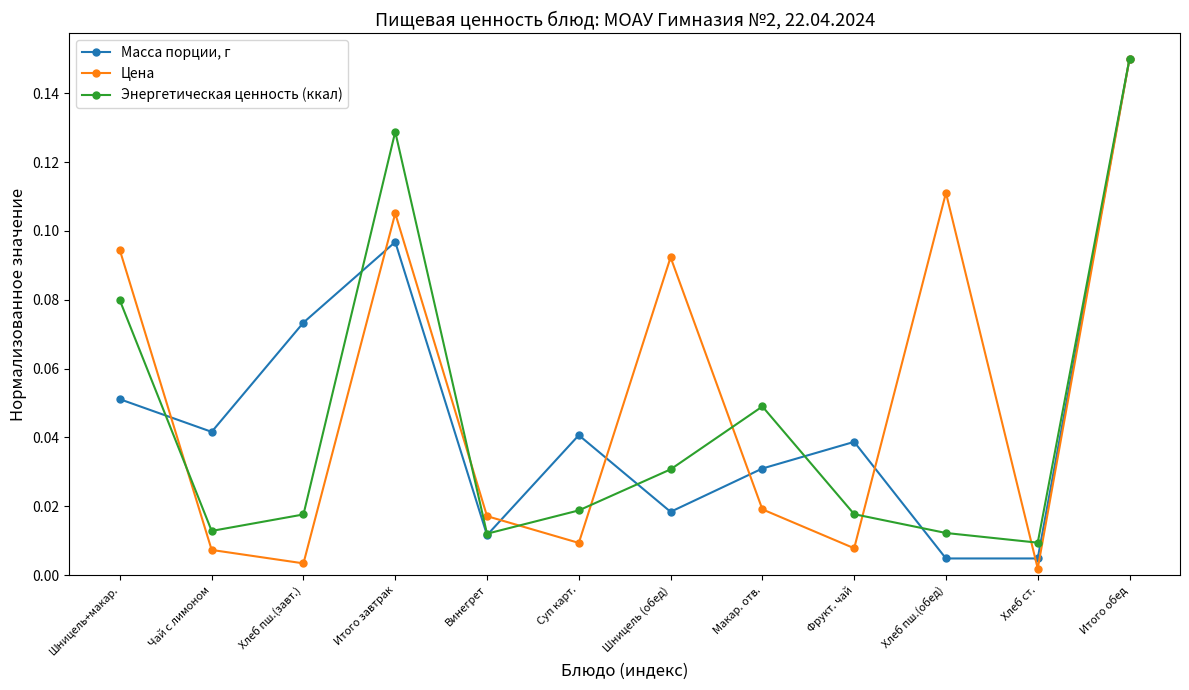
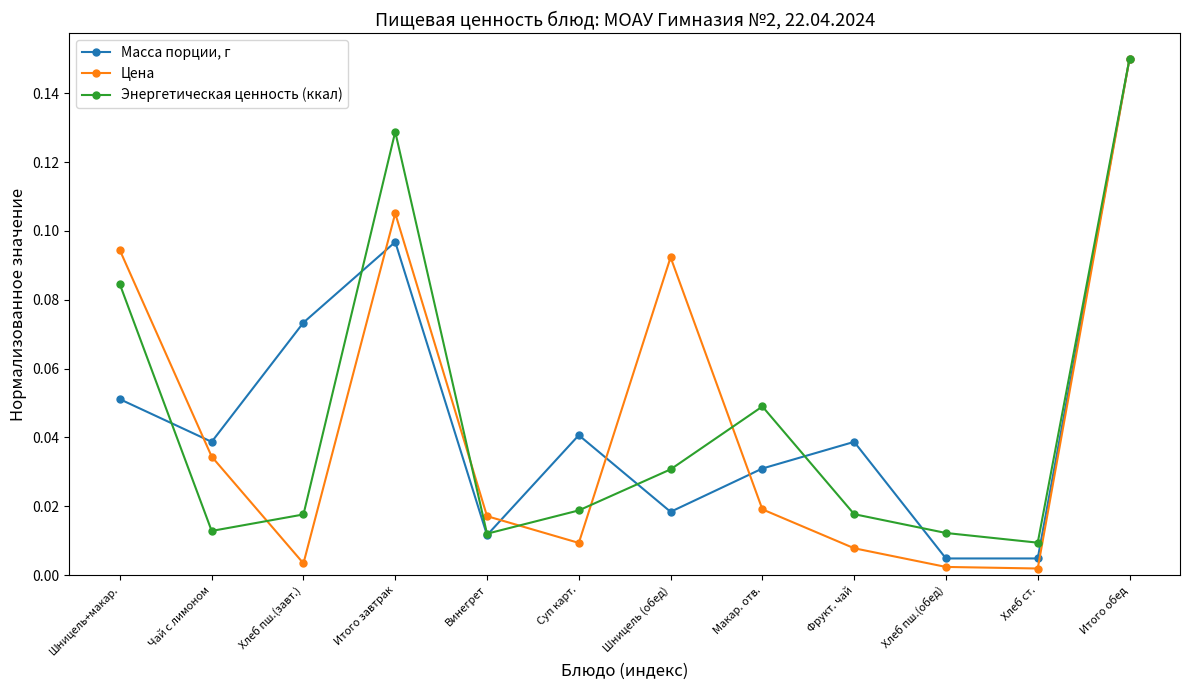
  {
    "Масса порции, г": {
      "Шницель+макар.": 0.051,
-     "Чай с лимоном": 0.042,
+     "Чай с лимоном": 0.039,
      "Хлеб пш.(завт.)": 0.073,
      "Итого завтрак": 0.097,
      "Суп карт.": 0.041,
      "Шницель (обед)": 0.018,
      "Макар. отв.": 0.031,
      "Фрукт. чай": 0.039,
      "Хлеб пш.(обед)": 0.005,
      "Хлеб ст.": 0.005
    },
    "Цена": {
      "Шницель+макар.": 0.094,
-     "Чай с лимоном": 0.007,
+     "Чай с лимоном": 0.034,
      "Хлеб пш.(завт.)": 0.003,
      "Итого завтрак": 0.105,
      "Винегрет": 0.017,
      "Суп карт.": 0.009,
      "Шницель (обед)": 0.092,
      "Макар. отв.": 0.019,
      "Фрукт. чай": 0.008,
-     "Хлеб пш.(обед)": 0.111,
+     "Хлеб пш.(обед)": 0.002,
      "Хлеб ст.": 0.002
    },
    "Энергетическая ценность (ккал)": {
-     "Шницель+макар.": 0.080,
+     "Шницель+макар.": 0.084,
      "Чай с лимоном": 0.013,
      "Хлеб пш.(завт.)": 0.018,
      "Итого завтрак": 0.129,
      "Суп карт.": 0.019,
      "Шницель (обед)": 0.031,
      "Макар. отв.": 0.049,
      "Фрукт. чай": 0.018,
      "Хлеб пш.(обед)": 0.012,
      "Хлеб ст.": 0.009
    }
  }
